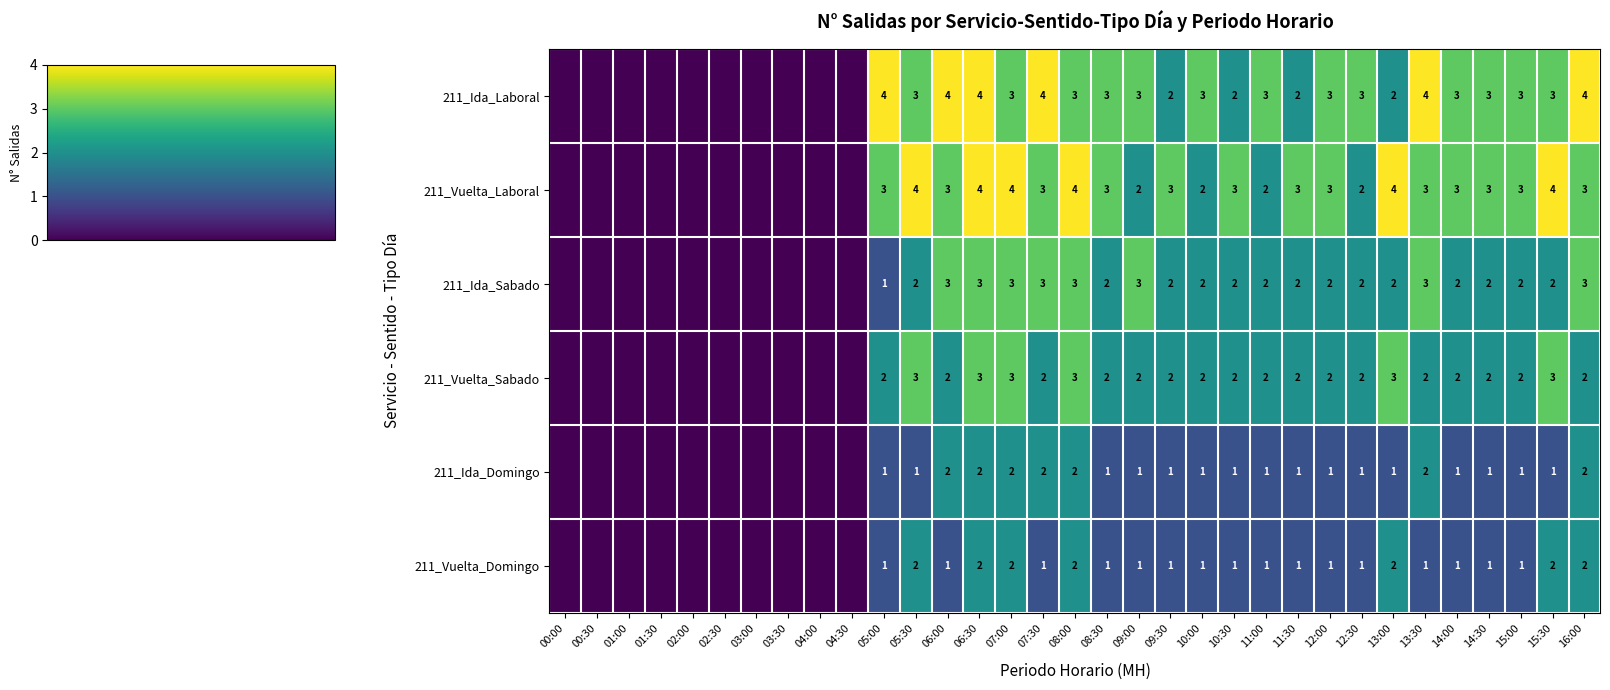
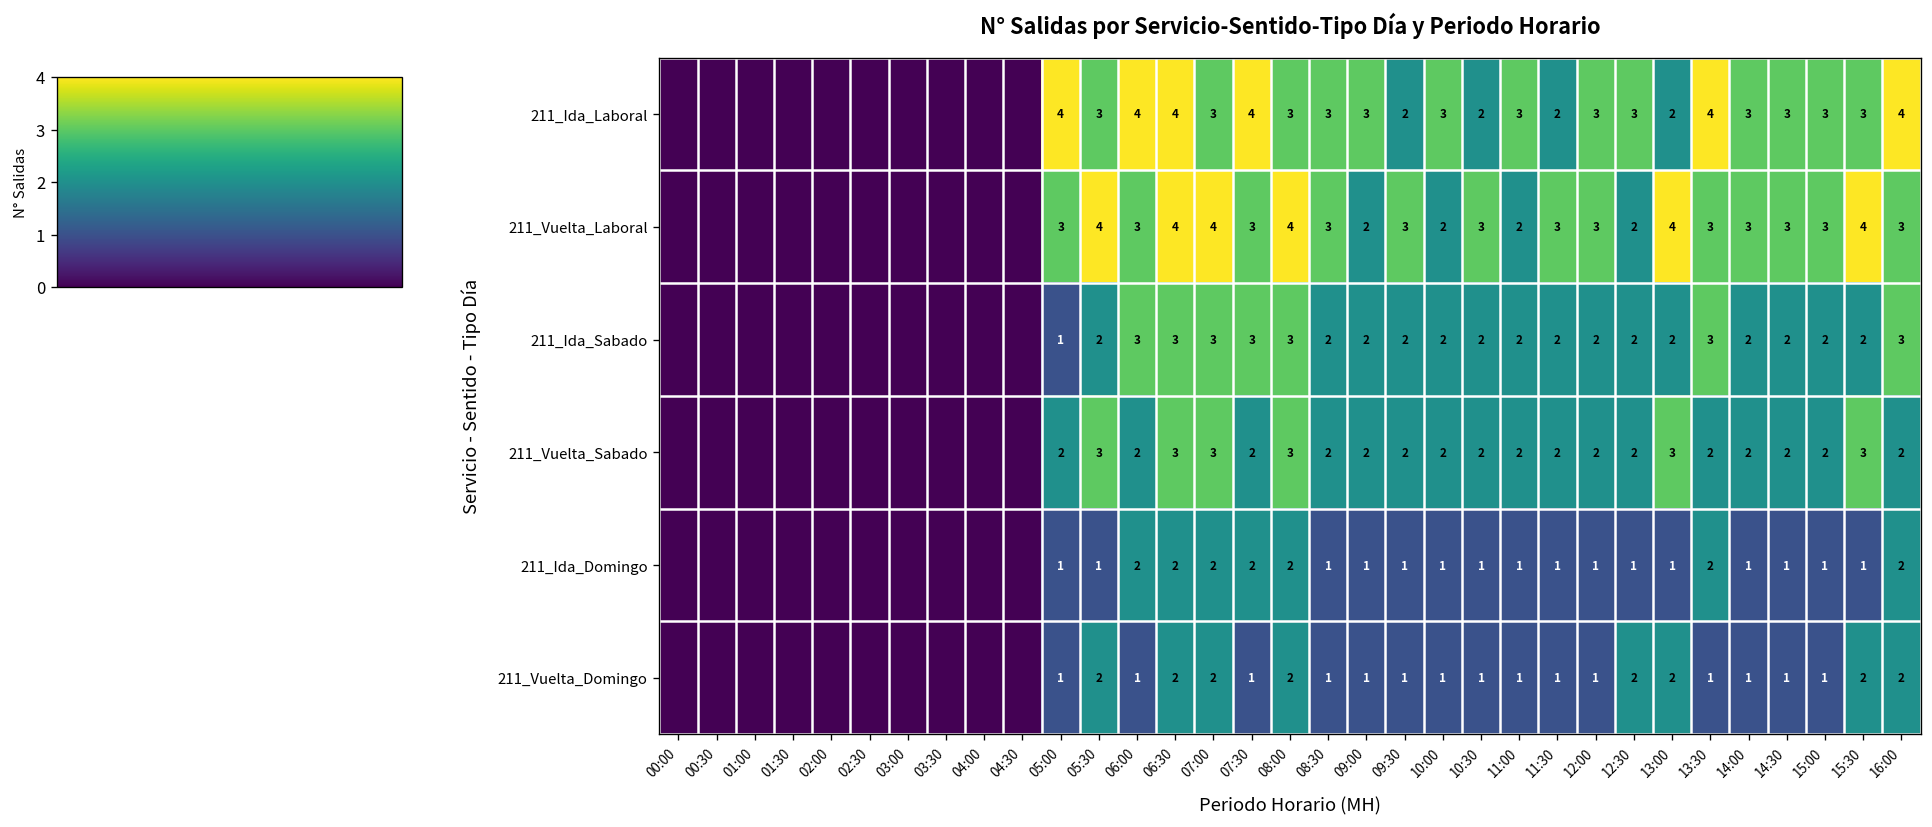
  {
    "211_Ida_Laboral": {
      "05:00": 4,
      "05:30": 3,
      "06:00": 4,
      "06:30": 4,
      "07:00": 3,
      "07:30": 4,
      "08:00": 3,
      "08:30": 3,
      "09:00": 3,
      "09:30": 2,
      "10:00": 3,
      "10:30": 2,
      "11:00": 3,
      "11:30": 2,
      "12:00": 3,
      "12:30": 3,
      "13:00": 2,
      "13:30": 4,
      "14:00": 3,
      "14:30": 3,
      "15:00": 3,
      "15:30": 3,
      "16:00": 4
    },
    "211_Vuelta_Laboral": {
      "05:00": 3,
      "05:30": 4,
      "06:00": 3,
      "06:30": 4,
      "07:00": 4,
      "07:30": 3,
      "08:00": 4,
      "08:30": 3,
      "09:00": 2,
      "09:30": 3,
      "10:00": 2,
      "10:30": 3,
      "11:00": 2,
      "11:30": 3,
      "12:00": 3,
      "12:30": 2,
      "13:00": 4,
      "13:30": 3,
      "14:00": 3,
      "14:30": 3,
      "15:00": 3,
      "15:30": 4,
      "16:00": 3
    },
    "211_Ida_Sabado": {
      "05:00": 1,
      "05:30": 2,
      "06:00": 3,
      "06:30": 3,
      "07:00": 3,
      "07:30": 3,
      "08:00": 3,
      "08:30": 2,
-     "09:00": 3,
+     "09:00": 2,
      "09:30": 2,
      "10:00": 2,
      "10:30": 2,
      "11:00": 2,
      "11:30": 2,
      "12:00": 2,
      "12:30": 2,
      "13:00": 2,
      "13:30": 3,
      "14:00": 2,
      "14:30": 2,
      "15:00": 2,
      "15:30": 2,
      "16:00": 3
    },
    "211_Vuelta_Sabado": {
      "05:00": 2,
      "05:30": 3,
      "06:00": 2,
      "06:30": 3,
      "07:00": 3,
      "07:30": 2,
      "08:00": 3,
      "08:30": 2,
      "09:00": 2,
      "09:30": 2,
      "10:00": 2,
      "10:30": 2,
      "11:00": 2,
      "11:30": 2,
      "12:00": 2,
      "12:30": 2,
      "13:00": 3,
      "13:30": 2,
      "14:00": 2,
      "14:30": 2,
      "15:00": 2,
      "15:30": 3,
      "16:00": 2
    },
    "211_Ida_Domingo": {
      "05:00": 1,
      "05:30": 1,
      "06:00": 2,
      "06:30": 2,
      "07:00": 2,
      "07:30": 2,
      "08:00": 2,
      "08:30": 1,
      "09:00": 1,
      "09:30": 1,
      "10:00": 1,
      "10:30": 1,
      "11:00": 1,
      "11:30": 1,
      "12:00": 1,
      "12:30": 1,
      "13:00": 1,
      "13:30": 2,
      "14:00": 1,
      "14:30": 1,
      "15:00": 1,
      "15:30": 1,
      "16:00": 2
    },
    "211_Vuelta_Domingo": {
      "05:00": 1,
      "05:30": 2,
      "06:00": 1,
      "06:30": 2,
      "07:00": 2,
      "07:30": 1,
      "08:00": 2,
      "08:30": 1,
      "09:00": 1,
      "09:30": 1,
      "10:00": 1,
      "10:30": 1,
      "11:00": 1,
      "11:30": 1,
      "12:00": 1,
-     "12:30": 1,
+     "12:30": 2,
      "13:00": 2,
      "13:30": 1,
      "14:00": 1,
      "14:30": 1,
      "15:00": 1,
      "15:30": 2,
      "16:00": 2
    }
  }
